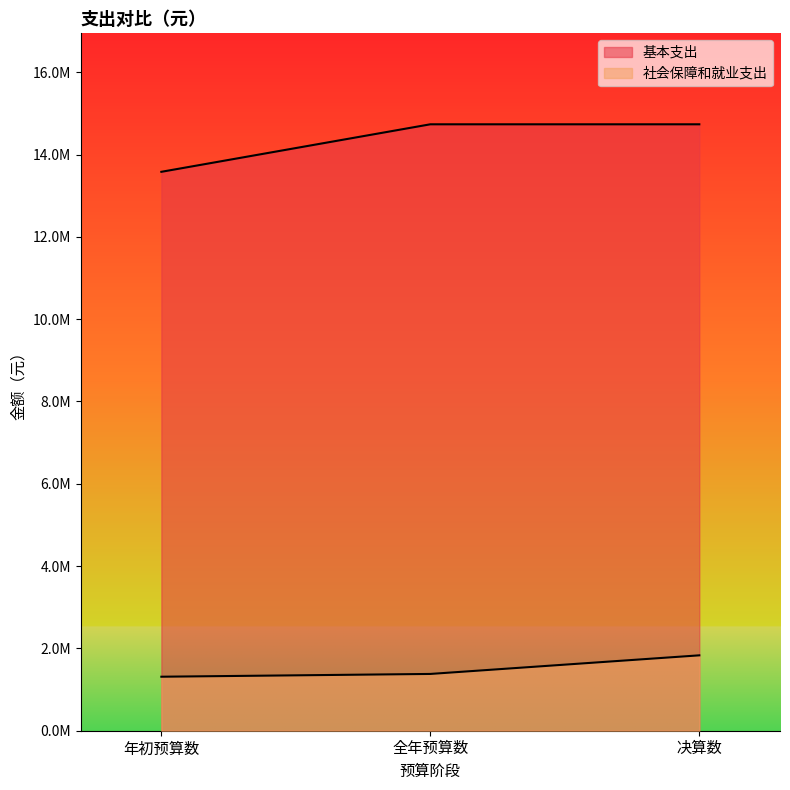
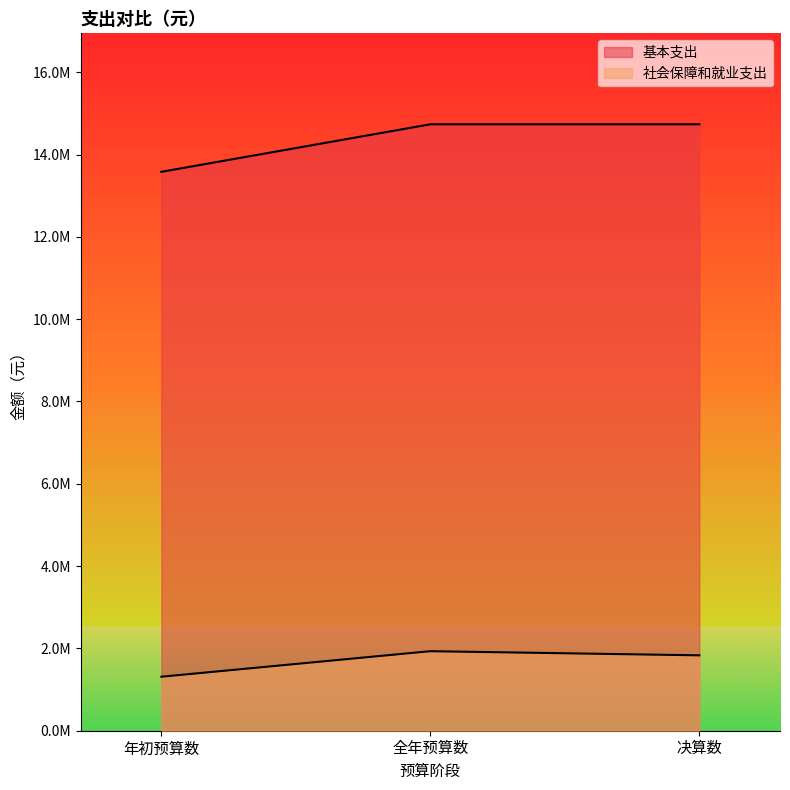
  {
    "基本支出": {
      "年初预算数": 13600000,
      "全年预算数": 14700000,
      "决算数": 14700000
    },
    "社会保障和就业支出": {
      "年初预算数": 1300000,
-     "全年预算数": 1400000,
+     "全年预算数": 1900000,
      "决算数": 1800000
    }
  }
